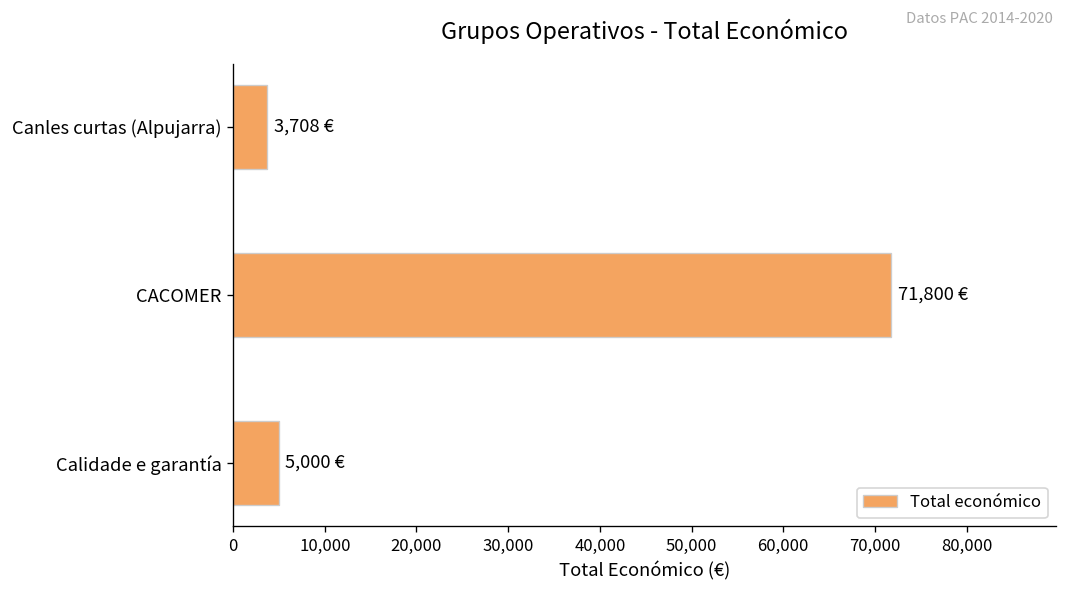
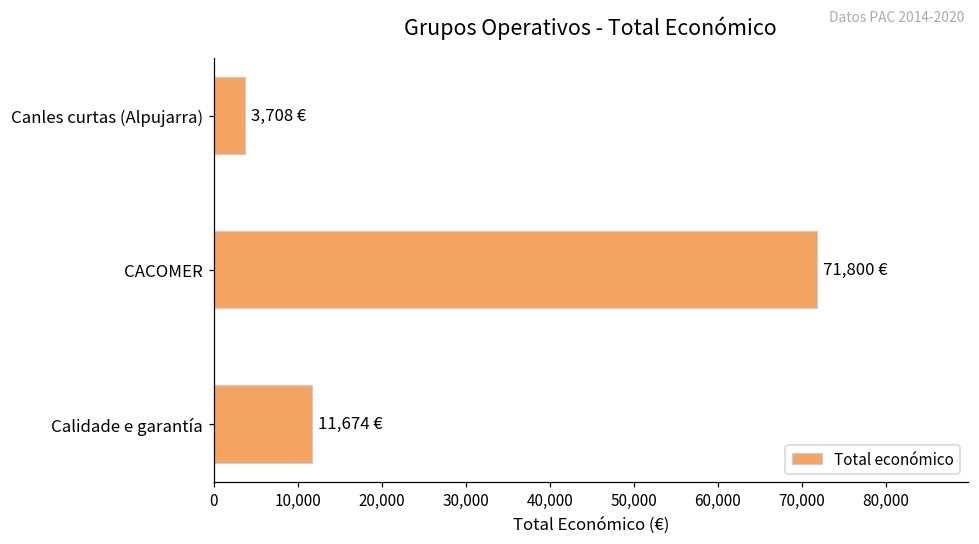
  {
    "Canles curtas (Alpujarra)": "3,708",
    "CACOMER": "71,800",
-   "Calidade e garantía": "5,000"
+   "Calidade e garantía": "11,674"
  }
